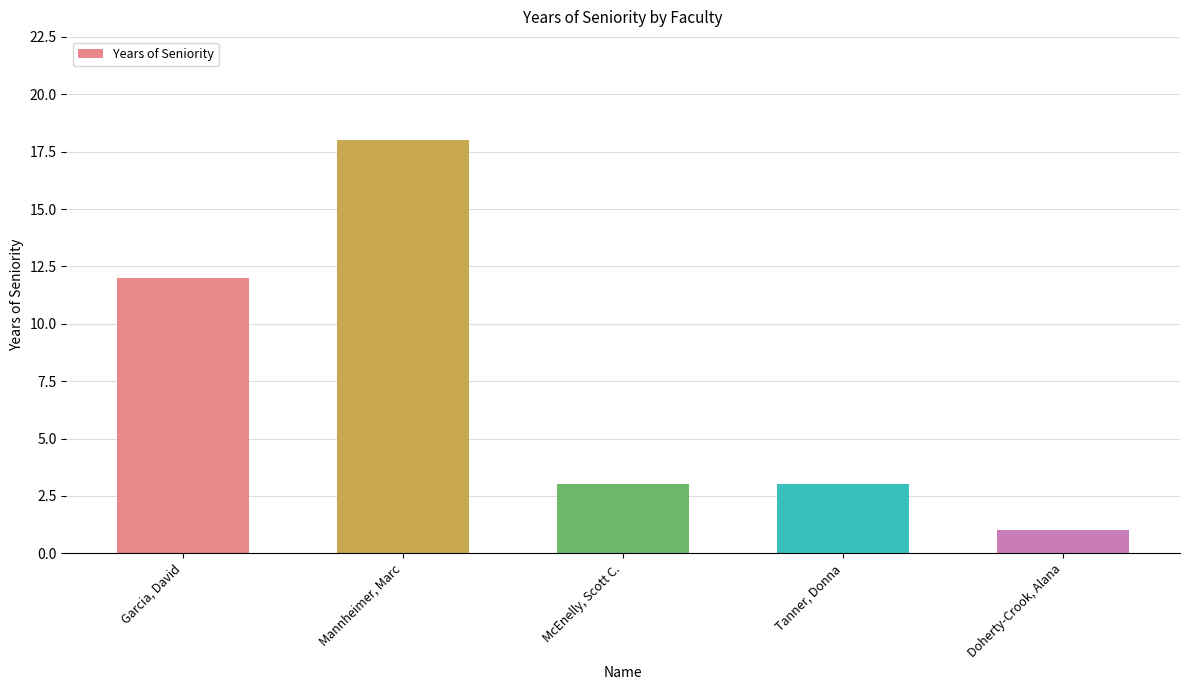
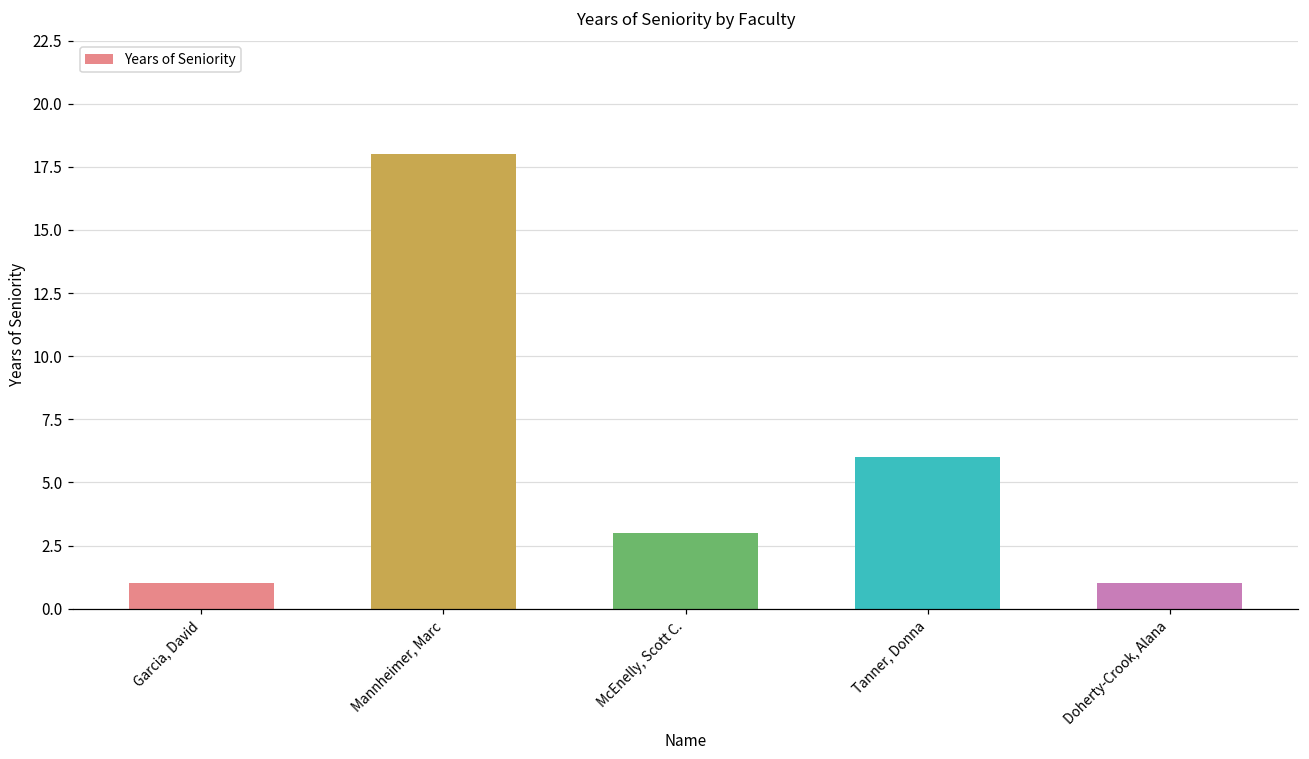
  {
-   "Garcia, David": 12,
+   "Garcia, David": 1,
    "Mannheimer, Marc": 18,
    "McEnelly, Scott C.": 3,
-   "Tanner, Donna": 3,
+   "Tanner, Donna": 6,
    "Doherty-Crook, Alana": 1
  }
